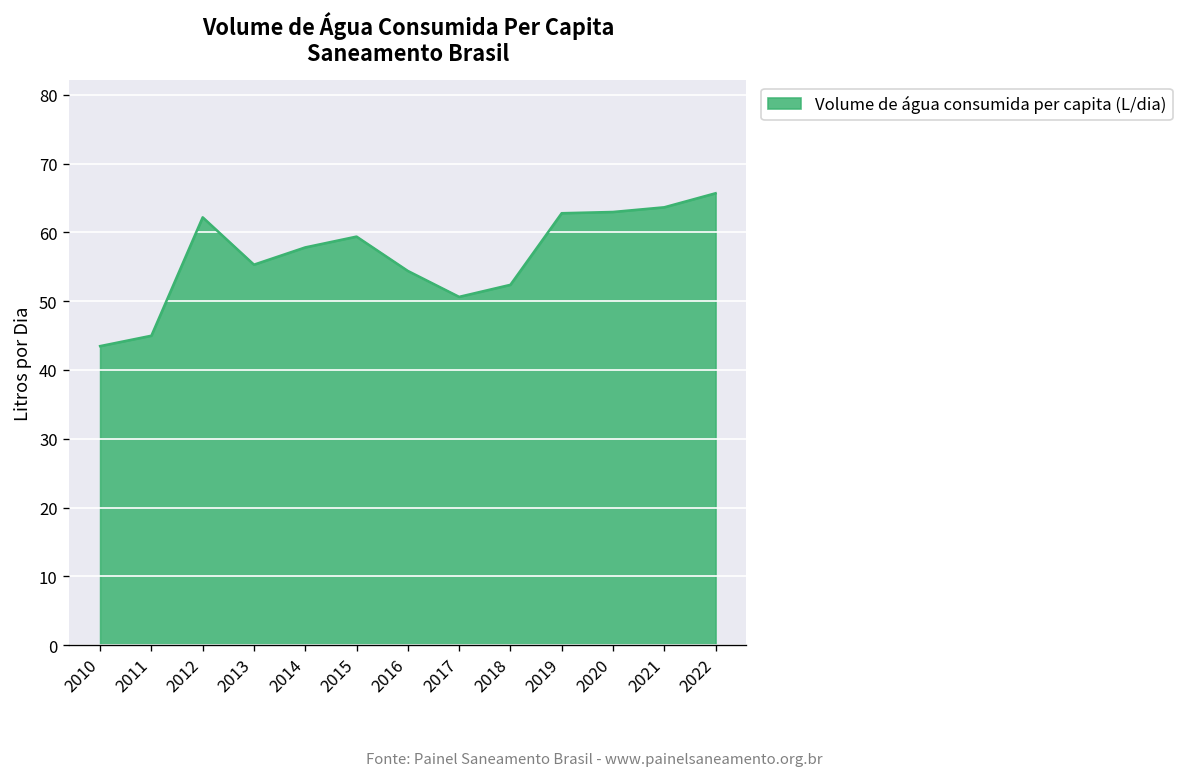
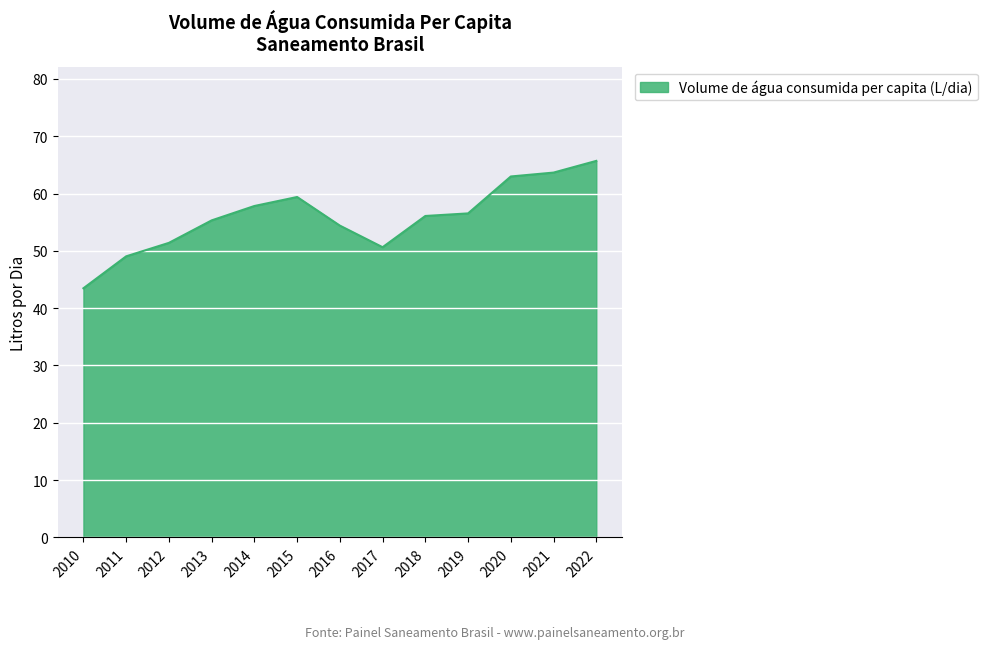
  {
    "2010": 43,
-   "2011": 45,
-   "2012": 62,
+   "2011": 49,
+   "2012": 51,
    "2013": 55,
    "2014": 58,
    "2015": 59,
    "2016": 54,
    "2017": 51,
-   "2018": 52,
-   "2019": 63,
+   "2018": 56,
+   "2019": 57,
    "2020": 63,
    "2021": 64,
    "2022": 66
  }
